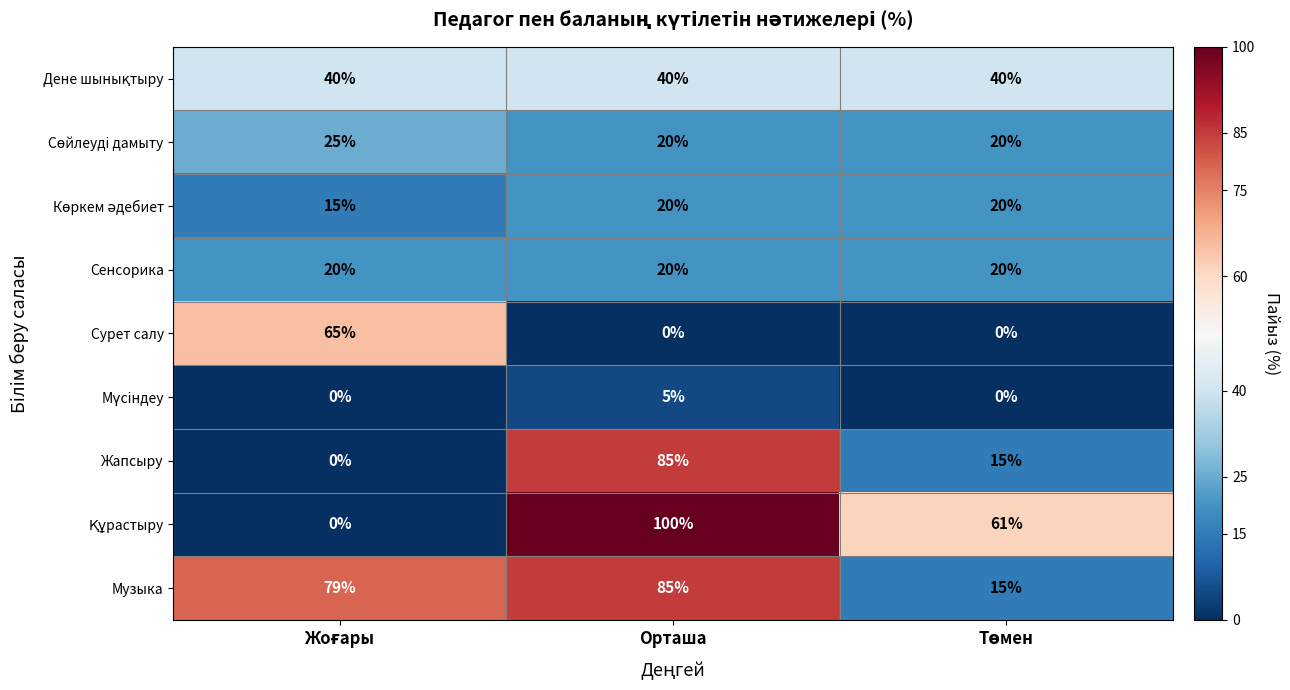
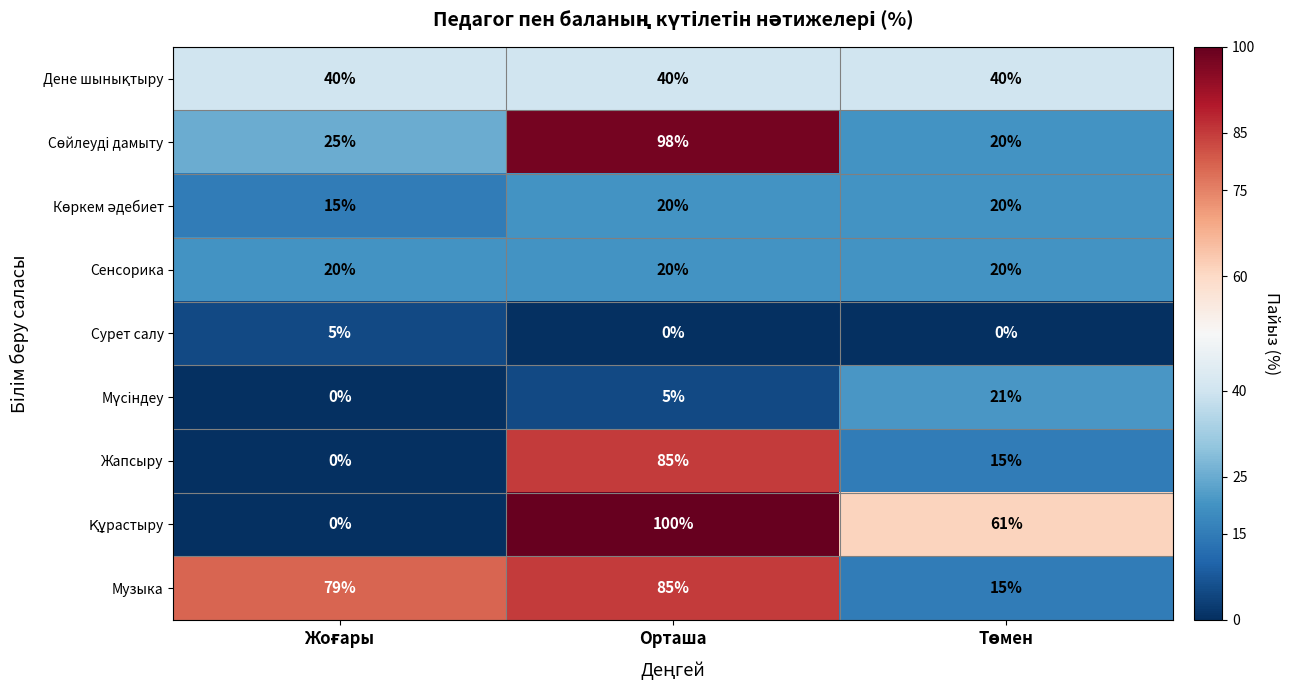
  {
    "Дене шынықтыру": {
      "Жоғары": "40%",
      "Орташа": "40%",
      "Төмен": "40%"
    },
    "Сөйлеуді дамыту": {
      "Жоғары": "25%",
-     "Орташа": "20%",
+     "Орташа": "98%",
      "Төмен": "20%"
    },
    "Көркем әдебиет": {
      "Жоғары": "15%",
      "Орташа": "20%",
      "Төмен": "20%"
    },
    "Сенсорика": {
      "Жоғары": "20%",
      "Орташа": "20%",
      "Төмен": "20%"
    },
    "Сурет салу": {
-     "Жоғары": "65%",
+     "Жоғары": "5%",
      "Орташа": "0%",
      "Төмен": "0%"
    },
    "Мүсіндеу": {
      "Жоғары": "0%",
      "Орташа": "5%",
-     "Төмен": "0%"
+     "Төмен": "21%"
    },
    "Жапсыру": {
      "Жоғары": "0%",
      "Орташа": "85%",
      "Төмен": "15%"
    },
    "Құрастыру": {
      "Жоғары": "0%",
      "Орташа": "100%",
      "Төмен": "61%"
    },
    "Музыка": {
      "Жоғары": "79%",
      "Орташа": "85%",
      "Төмен": "15%"
    }
  }
